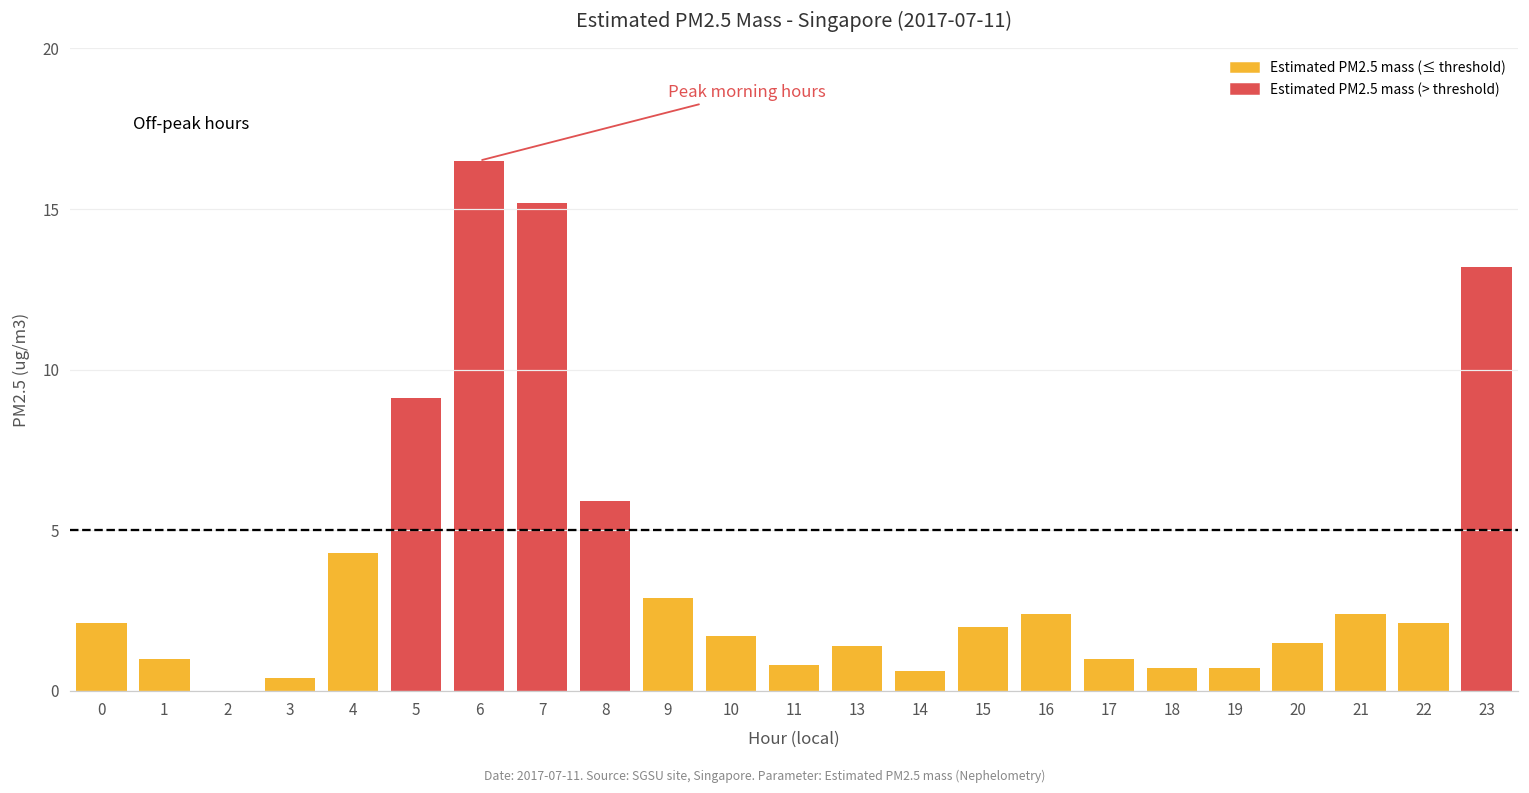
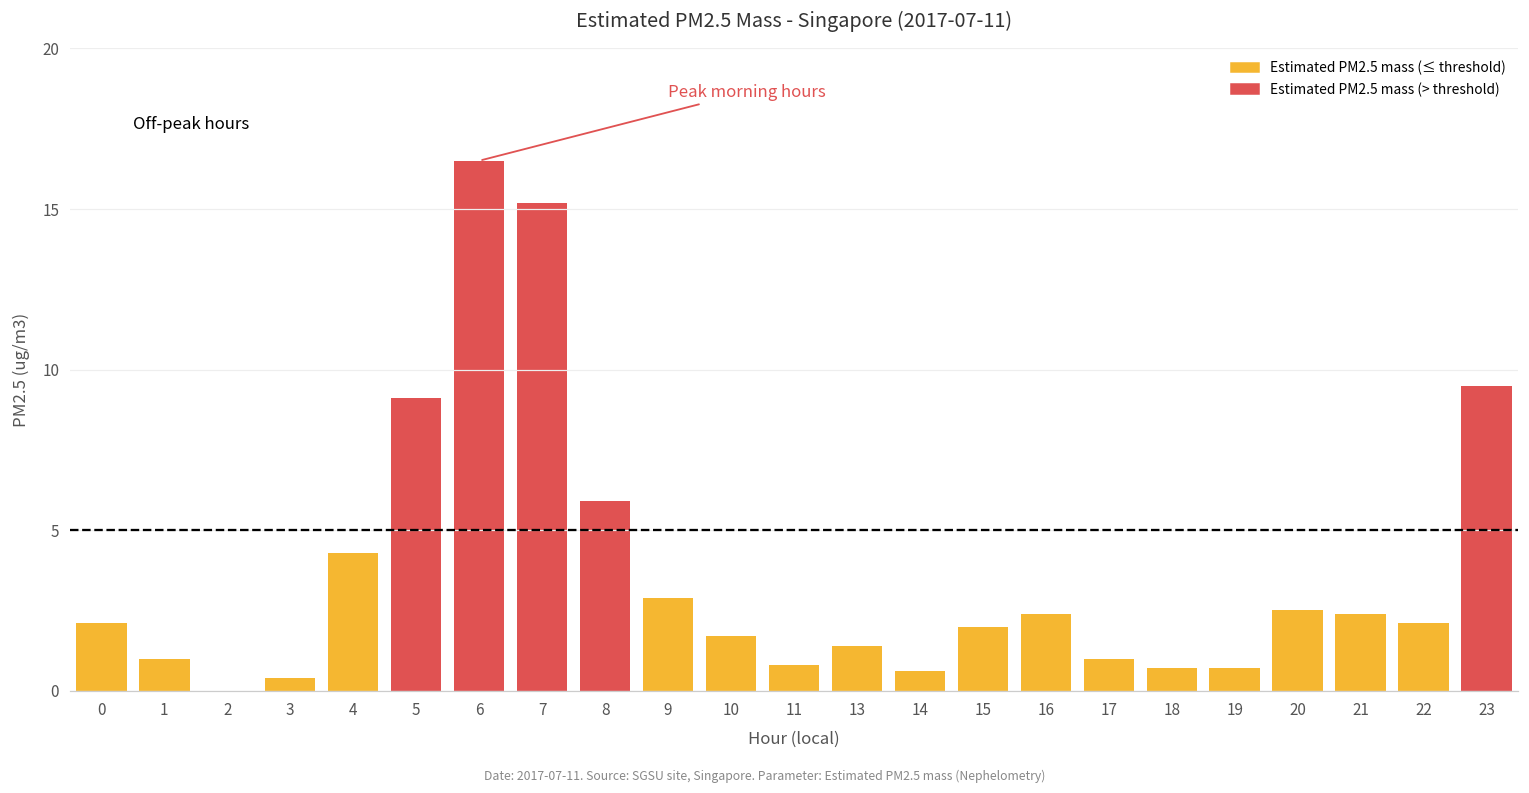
  {
    "0": 2.1,
    "1": 1.0,
    "2": 0.0,
    "3": 0.4,
    "4": 4.3,
    "5": 9.1,
    "6": 16.5,
    "7": 15.2,
    "8": 5.9,
    "9": 2.9,
    "10": 1.7,
    "11": 0.8,
    "13": 1.4,
    "14": 0.6,
    "15": 2.0,
    "16": 2.4,
    "17": 1.0,
    "18": 0.7,
    "19": 0.7,
-   "20": 1.5,
+   "20": 2.5,
    "21": 2.4,
    "22": 2.1,
-   "23": 13.2
+   "23": 9.5
  }
